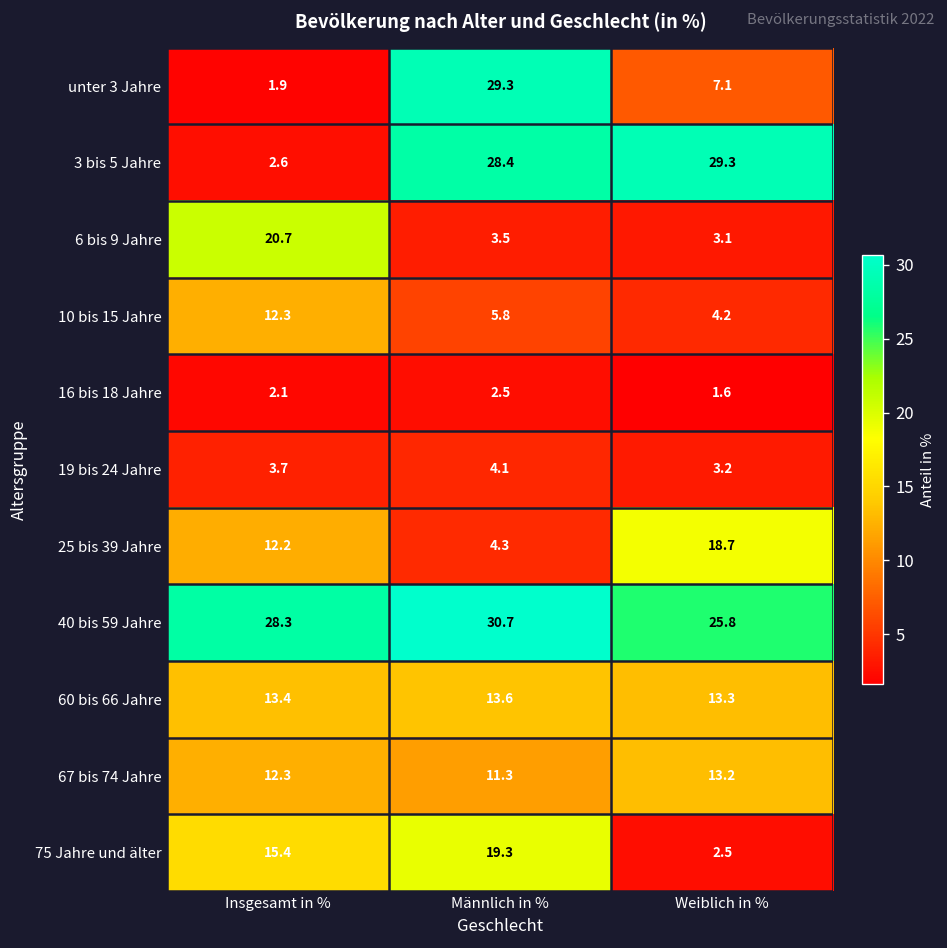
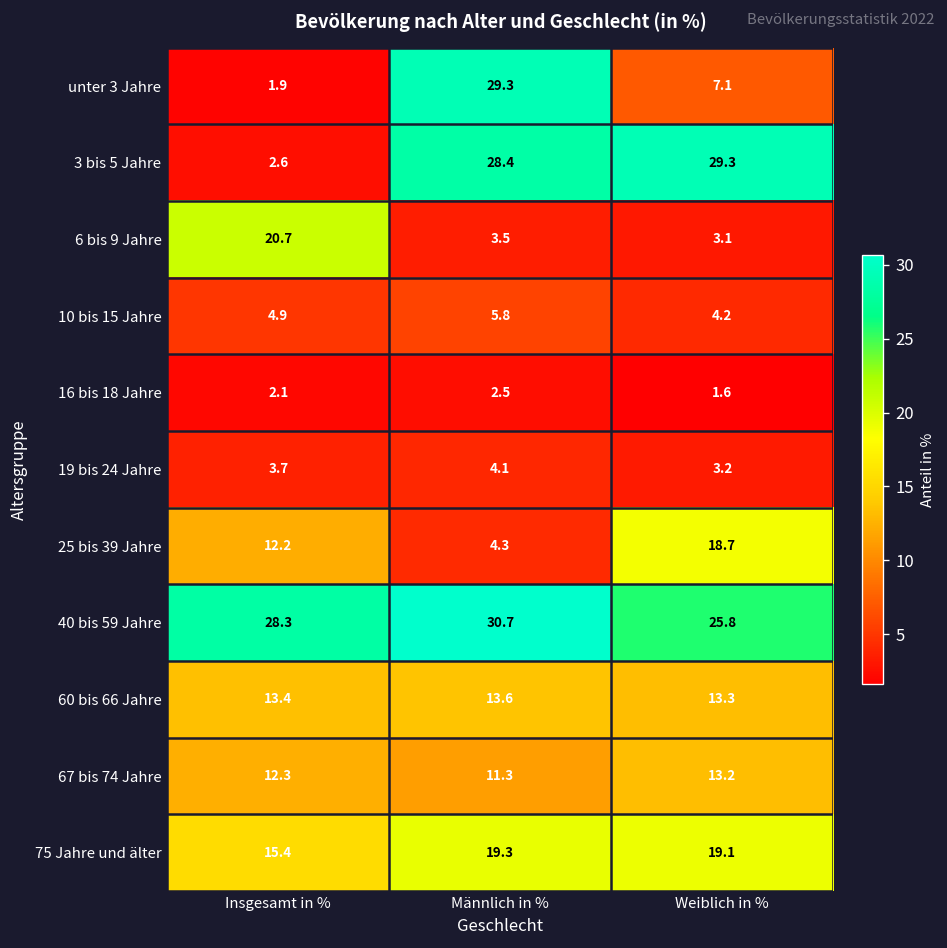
  {
    "unter 3 Jahre": {
      "Insgesamt in %": 1.9,
      "Männlich in %": 29.3,
      "Weiblich in %": 7.1
    },
    "3 bis 5 Jahre": {
      "Insgesamt in %": 2.6,
      "Männlich in %": 28.4,
      "Weiblich in %": 29.3
    },
    "6 bis 9 Jahre": {
      "Insgesamt in %": 20.7,
      "Männlich in %": 3.5,
      "Weiblich in %": 3.1
    },
    "10 bis 15 Jahre": {
-     "Insgesamt in %": 12.3,
+     "Insgesamt in %": 4.9,
      "Männlich in %": 5.8,
      "Weiblich in %": 4.2
    },
    "16 bis 18 Jahre": {
      "Insgesamt in %": 2.1,
      "Männlich in %": 2.5,
      "Weiblich in %": 1.6
    },
    "19 bis 24 Jahre": {
      "Insgesamt in %": 3.7,
      "Männlich in %": 4.1,
      "Weiblich in %": 3.2
    },
    "25 bis 39 Jahre": {
      "Insgesamt in %": 12.2,
      "Männlich in %": 4.3,
      "Weiblich in %": 18.7
    },
    "40 bis 59 Jahre": {
      "Insgesamt in %": 28.3,
      "Männlich in %": 30.7,
      "Weiblich in %": 25.8
    },
    "60 bis 66 Jahre": {
      "Insgesamt in %": 13.4,
      "Männlich in %": 13.6,
      "Weiblich in %": 13.3
    },
    "67 bis 74 Jahre": {
      "Insgesamt in %": 12.3,
      "Männlich in %": 11.3,
      "Weiblich in %": 13.2
    },
    "75 Jahre und älter": {
      "Insgesamt in %": 15.4,
      "Männlich in %": 19.3,
-     "Weiblich in %": 2.5
+     "Weiblich in %": 19.1
    }
  }
